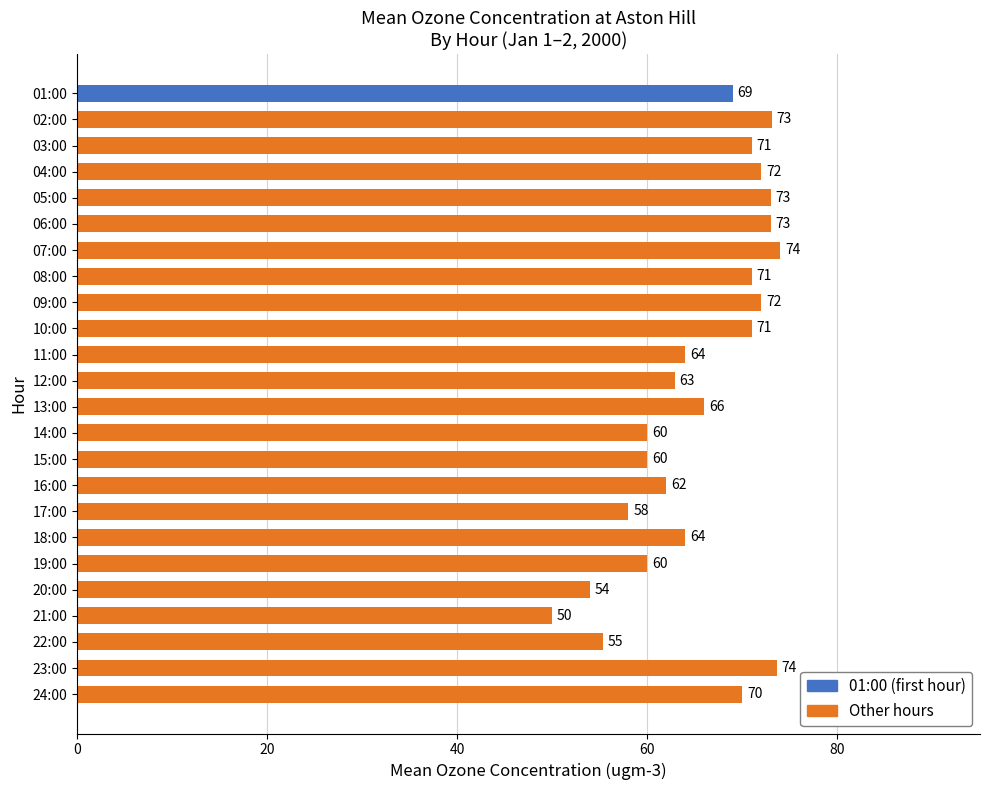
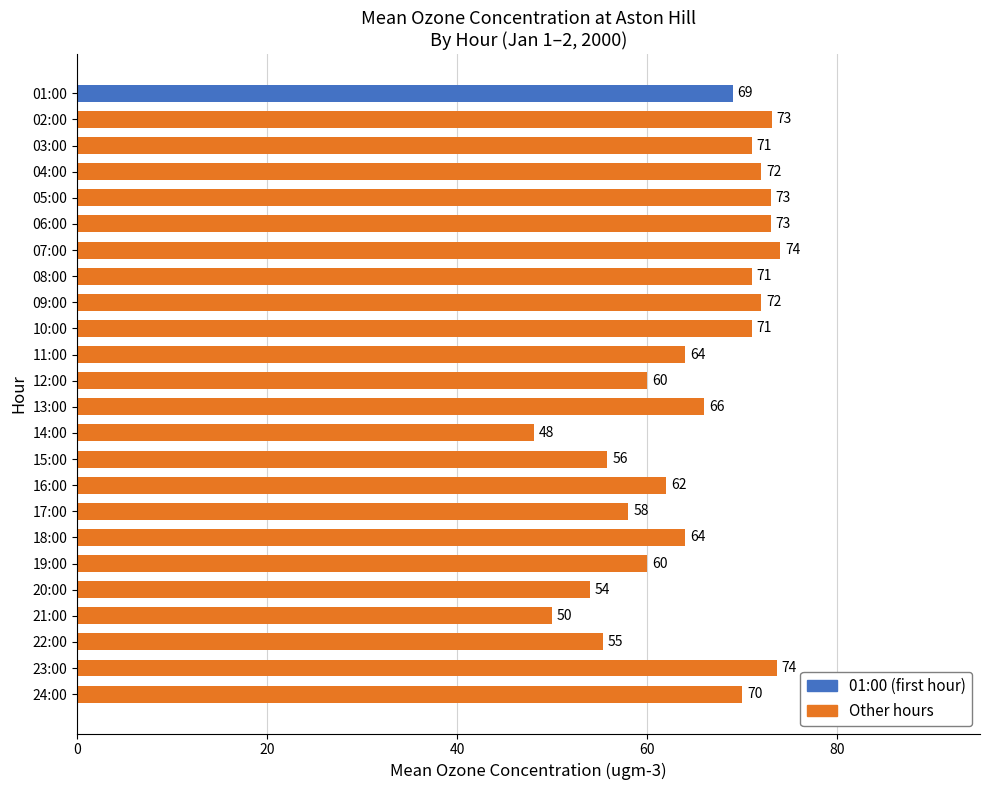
  {
    "01:00": 69,
    "02:00": 73,
    "03:00": 71,
    "04:00": 72,
    "05:00": 73,
    "06:00": 73,
    "07:00": 74,
    "08:00": 71,
    "09:00": 72,
    "10:00": 71,
    "11:00": 64,
-   "12:00": 63,
+   "12:00": 60,
    "13:00": 66,
-   "14:00": 60,
-   "15:00": 60,
+   "14:00": 48,
+   "15:00": 56,
    "16:00": 62,
    "17:00": 58,
    "18:00": 64,
    "19:00": 60,
    "20:00": 54,
    "21:00": 50,
    "22:00": 55,
    "23:00": 74,
    "24:00": 70
  }
